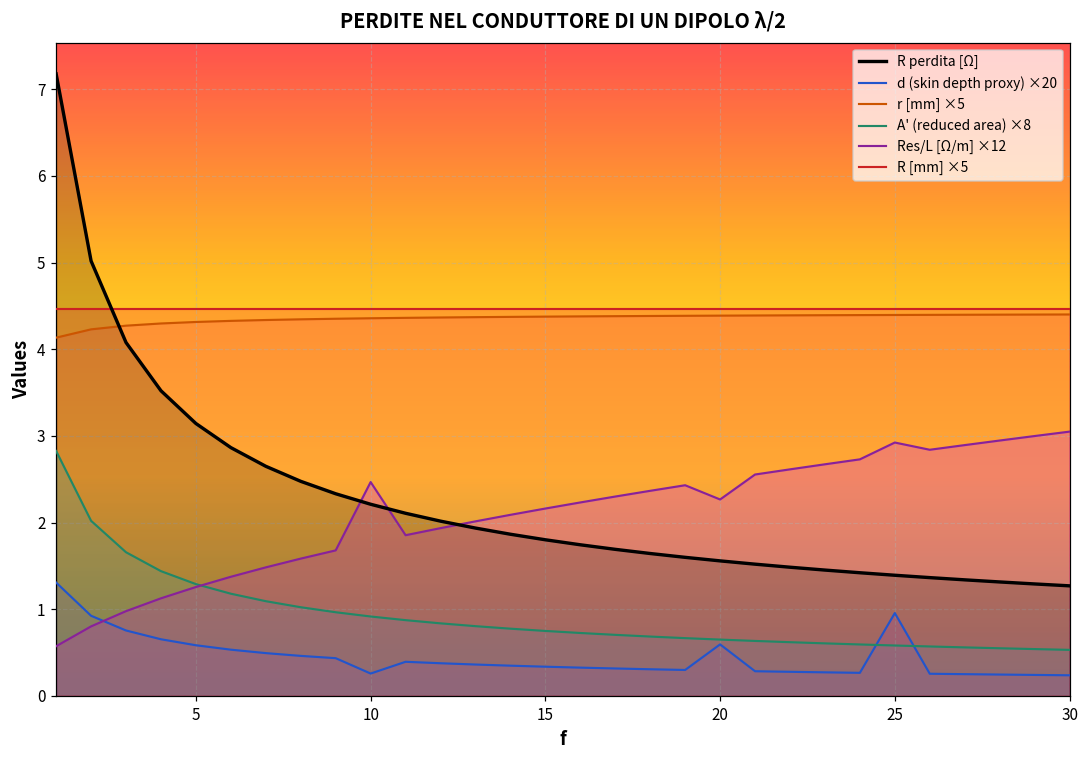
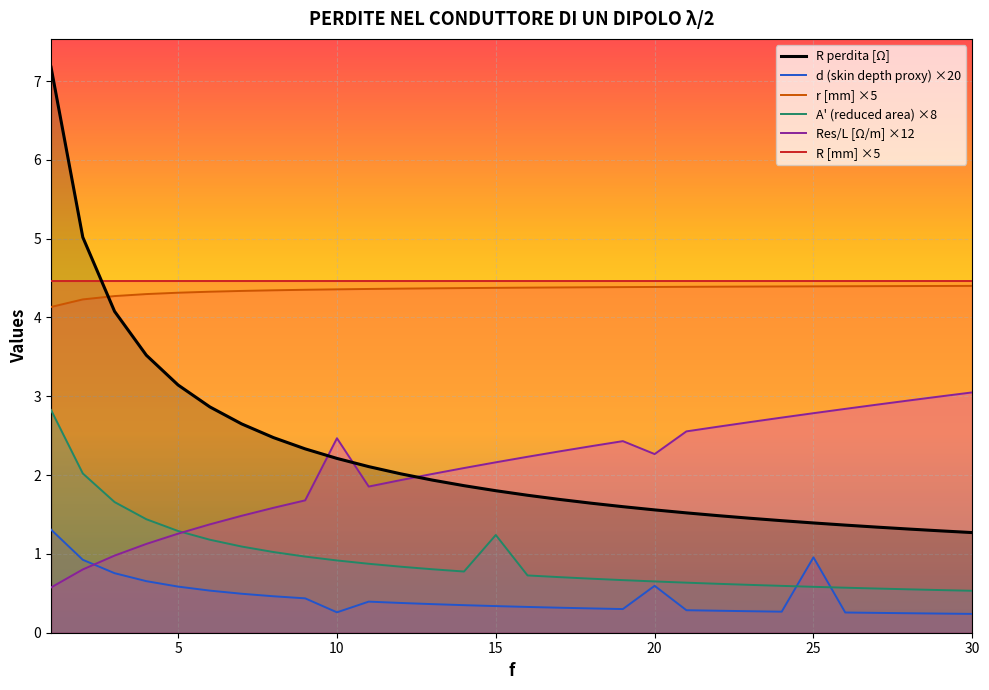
  {
    "R perdita [Ω]": {
      "5": 3.1,
      "10": 2.2,
      "15": 1.8,
      "20": 1.6,
      "25": 1.4,
      "30": 1.3
    },
    "d (skin depth proxy) ×20": {
      "5": 0.6,
      "10": 0.3,
      "15": 0.3,
      "20": 0.6,
      "25": 1.0,
      "30": 0.2
    },
    "r [mm] ×5": {
      "5": 4.3,
      "10": 4.4,
      "15": 4.4,
      "20": 4.4,
      "25": 4.4,
      "30": 4.4
    },
    "A' (reduced area) ×8": {
      "5": 1.3,
      "10": 0.9,
-     "15": 0.8,
+     "15": 1.2,
      "20": 0.7,
      "25": 0.6,
      "30": 0.5
    },
    "Res/L [Ω/m] ×12": {
      "5": 1.3,
      "10": 2.5,
      "15": 2.2,
      "20": 2.3,
-     "25": 2.9,
+     "25": 2.8,
      "30": 3.0
    },
    "R [mm] ×5": {
      "5": 4.5,
      "10": 4.5,
      "15": 4.5,
      "20": 4.5,
      "25": 4.5,
      "30": 4.5
    }
  }
